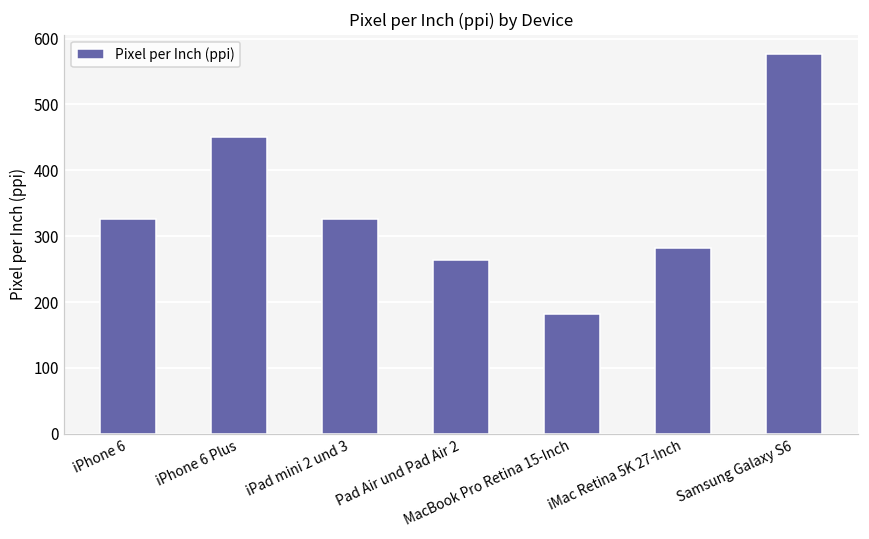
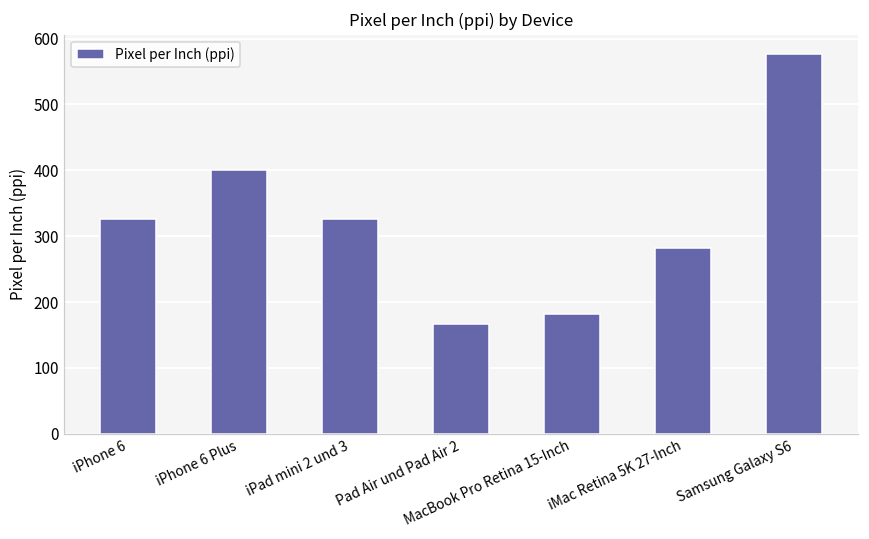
  {
    "iPhone 6": 330,
-   "iPhone 6 Plus": 450,
+   "iPhone 6 Plus": 400,
    "iPad mini 2 und 3": 330,
-   "Pad Air und Pad Air 2": 260,
+   "Pad Air und Pad Air 2": 170,
    "MacBook Pro Retina 15-Inch": 180,
    "iMac Retina 5K 27-Inch": 280,
    "Samsung Galaxy S6": 580
  }
